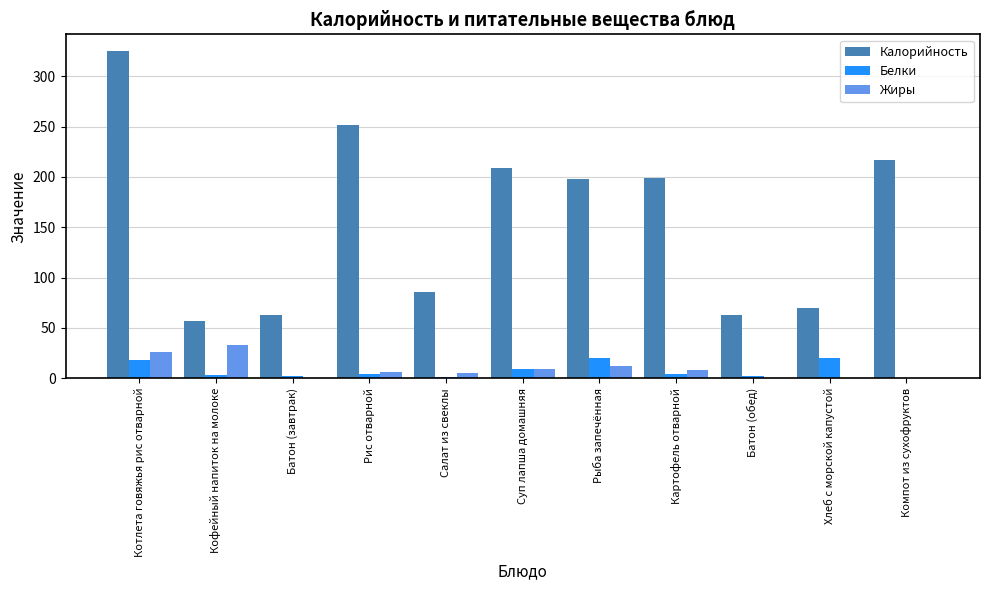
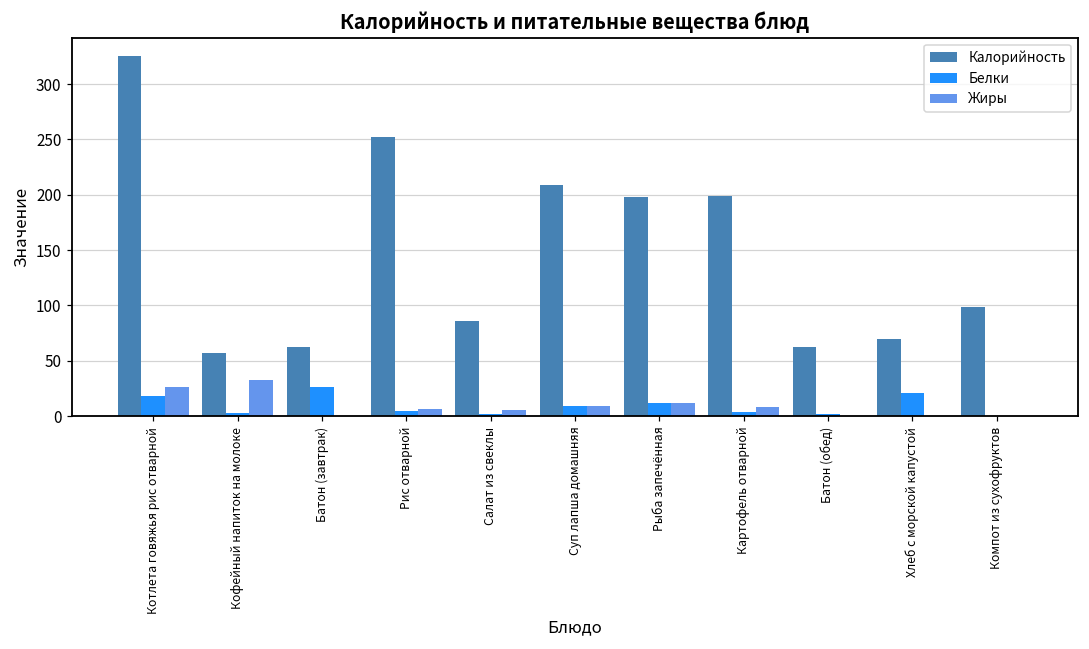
  {
    "Калорийность": {
      "Котлета говяжья рис отварной": 326,
      "Кофейный напиток на молоке": 57,
      "Батон (завтрак)": 63,
      "Рис отварной": 252,
      "Салат из свеклы": 86,
      "Суп лапша домашняя": 208,
      "Рыба запечённая": 198,
      "Картофель отварной": 199,
      "Батон (обед)": 63,
      "Хлеб с морской капустой": 70,
-     "Компот из сухофруктов": 217
+     "Компот из сухофруктов": 99
    },
    "Белки": {
      "Котлета говяжья рис отварной": 19,
      "Кофейный напиток на молоке": 3,
-     "Батон (завтрак)": 2,
+     "Батон (завтрак)": 27,
      "Рис отварной": 4,
      "Суп лапша домашняя": 9,
-     "Рыба запечённая": 20,
+     "Рыба запечённая": 11,
      "Картофель отварной": 4,
      "Хлеб с морской капустой": 21
    },
    "Жиры": {
      "Котлета говяжья рис отварной": 26,
      "Кофейный напиток на молоке": 33,
      "Рис отварной": 6,
      "Салат из свеклы": 5,
      "Суп лапша домашняя": 9,
      "Рыба запечённая": 12,
      "Картофель отварной": 8,
      "Компот из сухофруктов": 0
    }
  }
